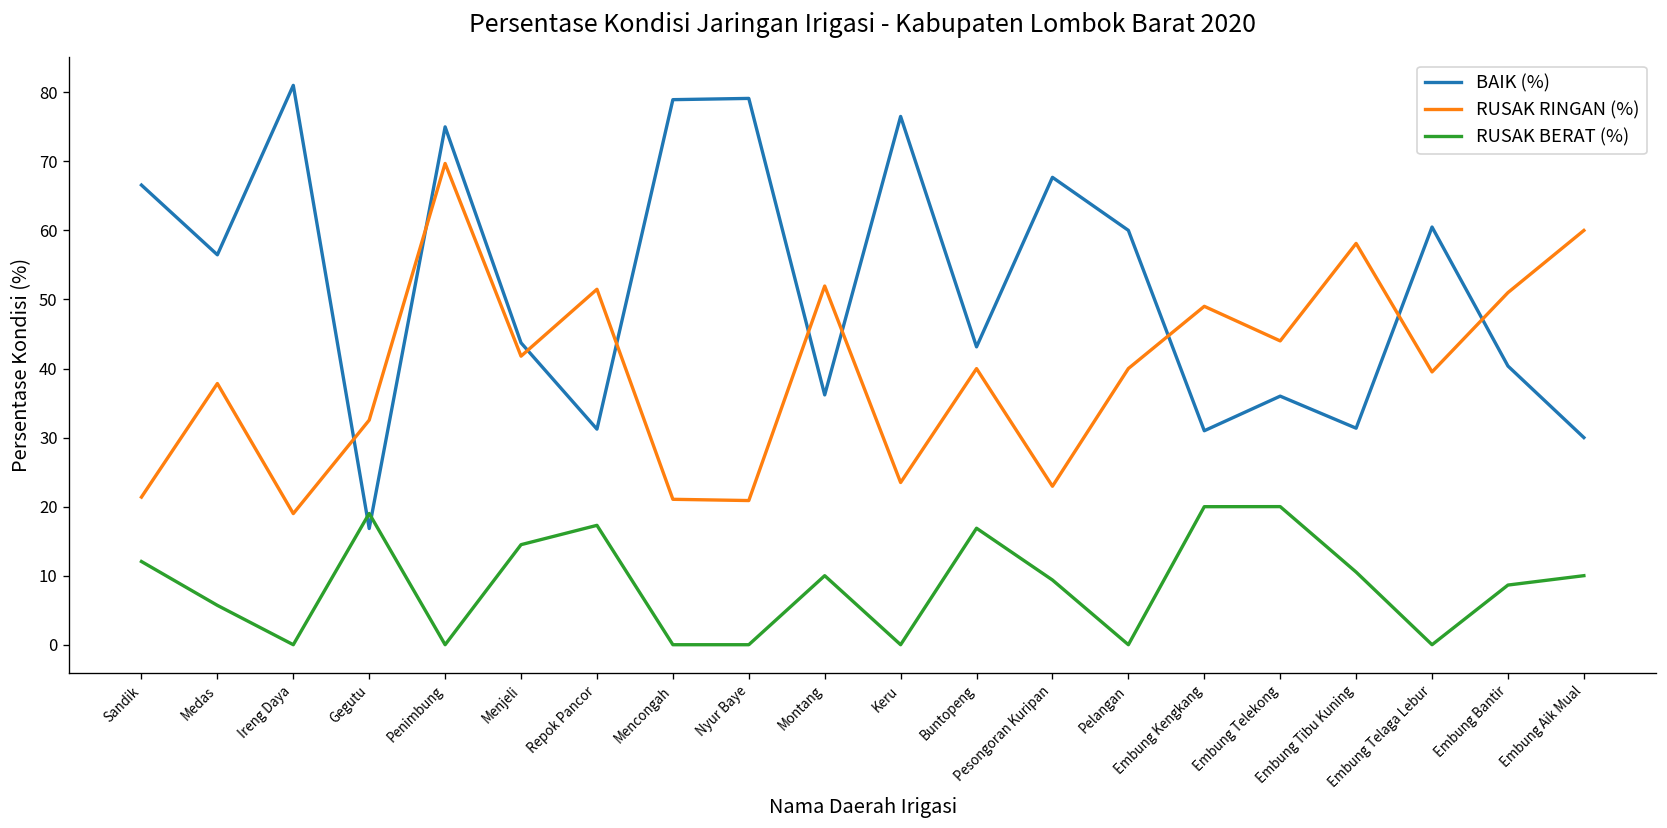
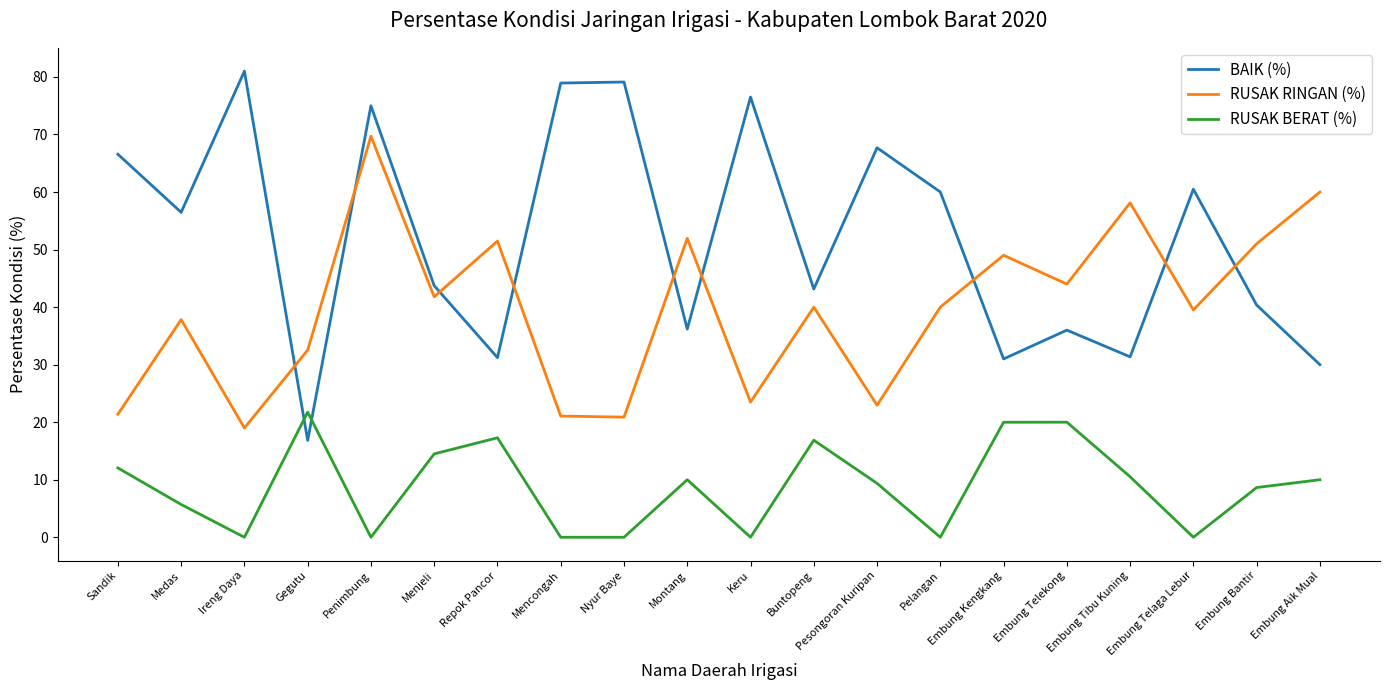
  {
    "BAIK (%)": {
      "Sandik": 67,
      "Medas": 56,
      "Ireng Daya": 81,
      "Gegutu": 17,
      "Penimbung": 75,
      "Menjeli": 44,
      "Repok Pancor": 31,
      "Mencongah": 79,
      "Nyur Baye": 79,
      "Montang": 36,
      "Keru": 77,
      "Buntopeng": 43,
      "Pesongoran Kuripan": 68,
      "Pelangan": 60,
      "Embung Kengkang": 31,
      "Embung Telekong": 36,
      "Embung Tibu Kuning": 31,
      "Embung Telaga Lebur": 60,
      "Embung Bantir": 40,
      "Embung Aik Mual": 30
    },
    "RUSAK RINGAN (%)": {
      "Sandik": 21,
      "Medas": 38,
      "Ireng Daya": 19,
      "Gegutu": 33,
      "Penimbung": 70,
      "Menjeli": 42,
      "Repok Pancor": 51,
      "Mencongah": 21,
      "Nyur Baye": 21,
      "Montang": 52,
      "Keru": 23,
      "Buntopeng": 40,
      "Pesongoran Kuripan": 23,
      "Pelangan": 40,
      "Embung Kengkang": 49,
      "Embung Telekong": 44,
      "Embung Tibu Kuning": 58,
      "Embung Telaga Lebur": 40,
      "Embung Bantir": 51,
      "Embung Aik Mual": 60
    },
    "RUSAK BERAT (%)": {
      "Sandik": 12,
      "Medas": 6,
      "Ireng Daya": 0,
-     "Gegutu": 19,
+     "Gegutu": 22,
      "Penimbung": 0,
      "Menjeli": 14,
      "Repok Pancor": 17,
      "Mencongah": 0,
      "Nyur Baye": 0,
      "Montang": 10,
      "Keru": 0,
      "Buntopeng": 17,
      "Pesongoran Kuripan": 9,
      "Pelangan": 0,
      "Embung Kengkang": 20,
      "Embung Telekong": 20,
      "Embung Tibu Kuning": 11,
      "Embung Telaga Lebur": 0,
      "Embung Bantir": 9,
      "Embung Aik Mual": 10
    }
  }
